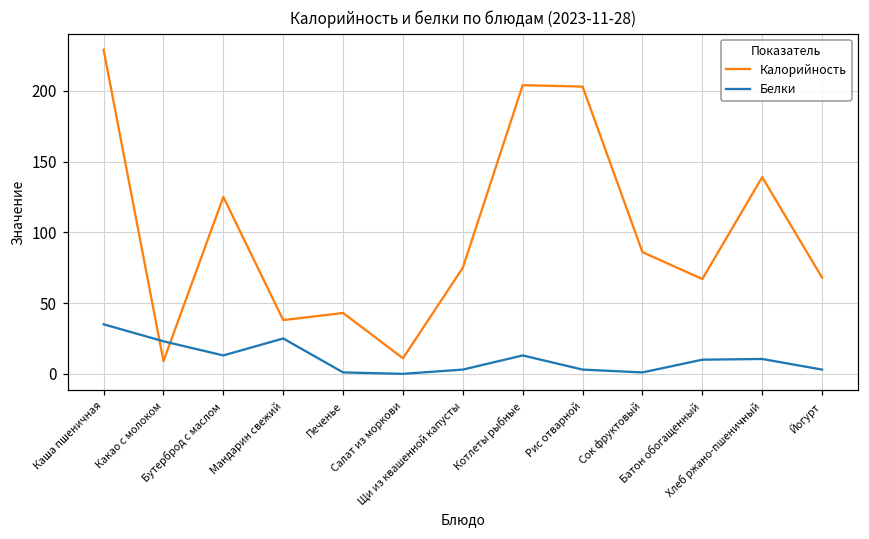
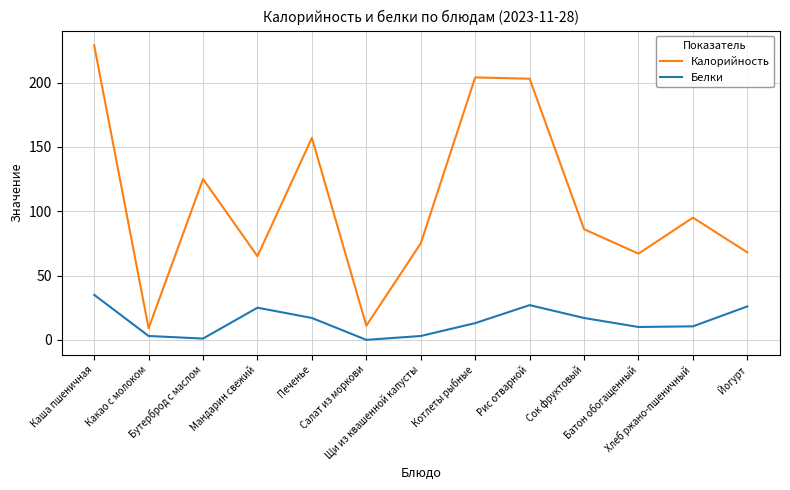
  {
    "Калорийность": {
      "Каша пшеничная": 229,
      "Какао с молоком": 9,
      "Бутерброд с маслом": 125,
-     "Мандарин свежий": 38,
-     "Печенье": 43,
+     "Мандарин свежий": 65,
+     "Печенье": 157,
      "Салат из моркови": 11,
      "Щи из квашенной капусты": 75,
      "Котлеты рыбные": 204,
      "Рис отварной": 203,
      "Сок фруктовый": 86,
      "Батон обогащенный": 67,
-     "Хлеб ржано-пшеничный": 139,
+     "Хлеб ржано-пшеничный": 95,
      "Йогурт": 68
    },
    "Белки": {
      "Каша пшеничная": 35,
-     "Какао с молоком": 23,
-     "Бутерброд с маслом": 13,
+     "Какао с молоком": 3,
+     "Бутерброд с маслом": 1,
      "Мандарин свежий": 25,
-     "Печенье": 1,
+     "Печенье": 17,
      "Салат из моркови": 0,
      "Щи из квашенной капусты": 3,
      "Котлеты рыбные": 13,
-     "Рис отварной": 3,
-     "Сок фруктовый": 1,
+     "Рис отварной": 27,
+     "Сок фруктовый": 17,
      "Батон обогащенный": 10,
      "Хлеб ржано-пшеничный": 11,
-     "Йогурт": 3
+     "Йогурт": 26
    }
  }
